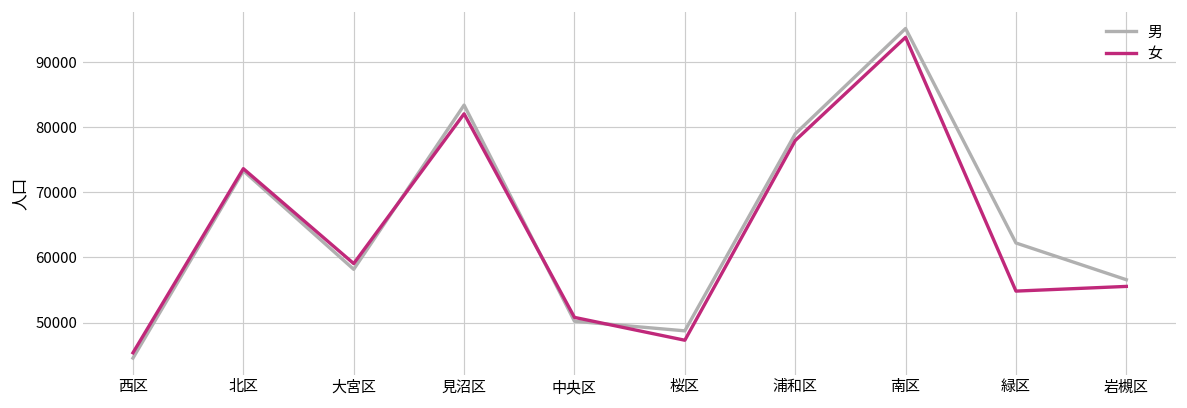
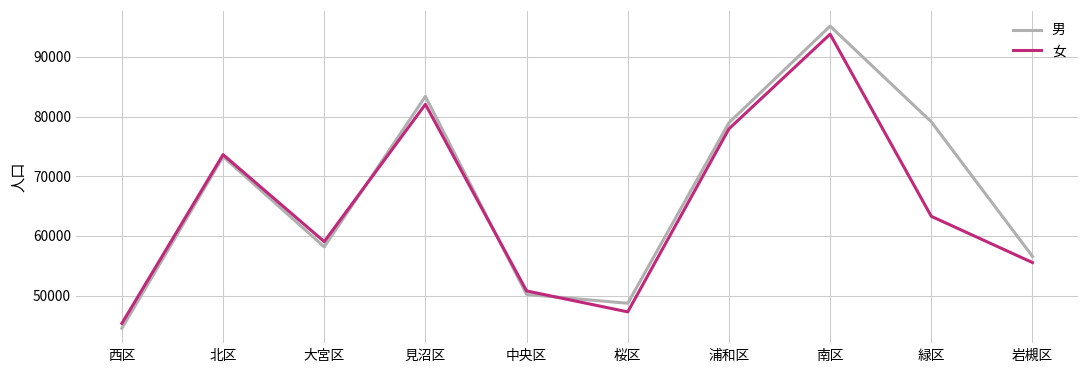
  {
    "男": {
      "西区": 45000,
      "大宮区": 58000,
      "見沼区": 83000,
      "中央区": 50000,
      "桜区": 49000,
      "浦和区": 79000,
      "南区": 95000,
-     "緑区": 62000,
+     "緑区": 79000,
      "岩槻区": 57000
    },
    "女": {
      "西区": 45000,
      "大宮区": 59000,
      "見沼区": 82000,
      "中央区": 51000,
      "桜区": 47000,
      "浦和区": 78000,
      "南区": 94000,
-     "緑区": 55000,
+     "緑区": 63000,
      "岩槻区": 56000
    }
  }
